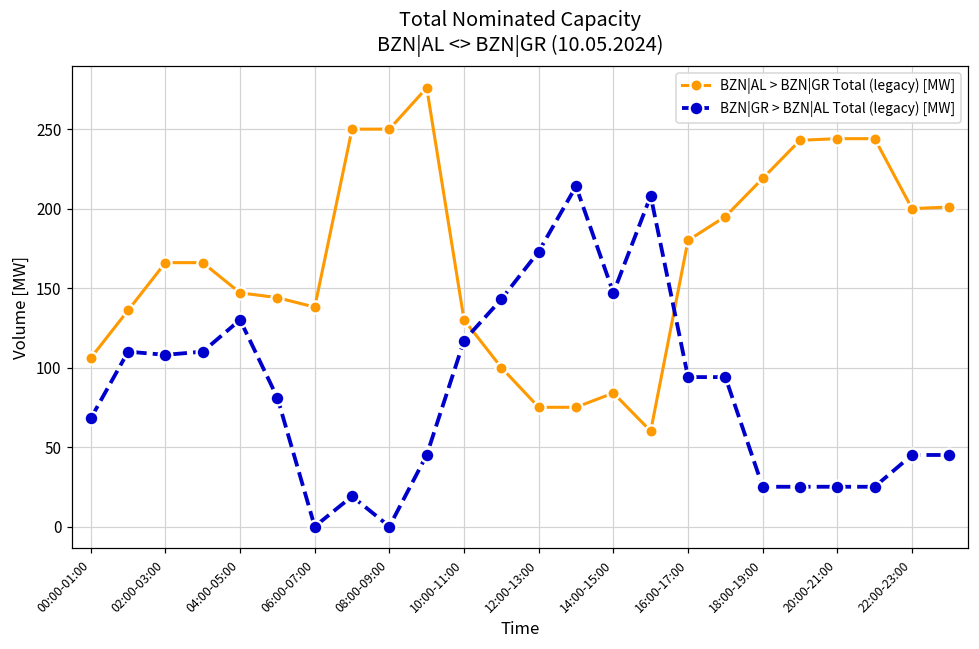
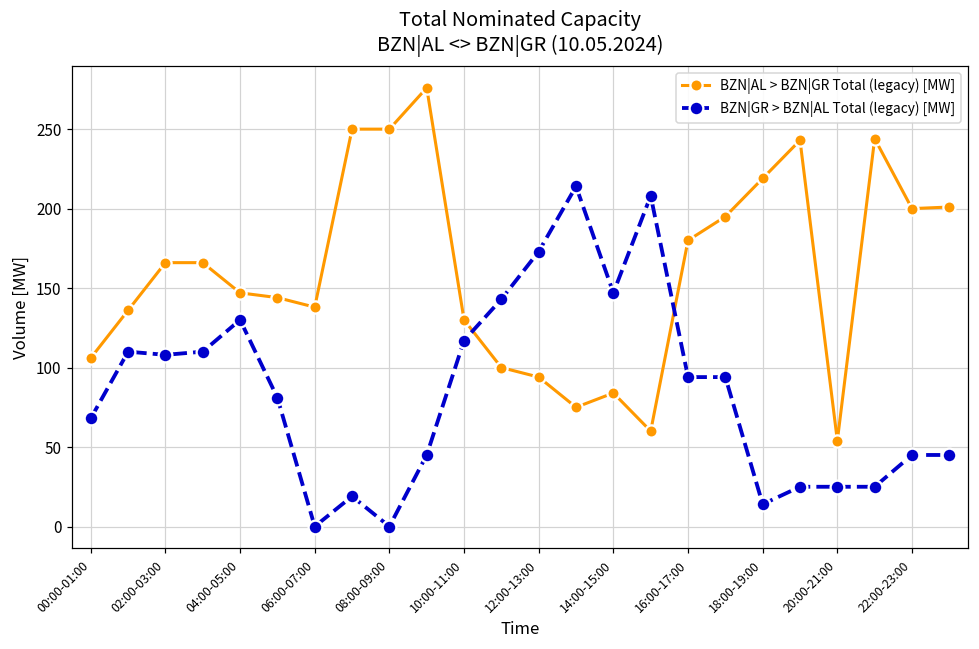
  {
    "BZN|AL > BZN|GR Total (legacy) [MW]": {
      "00:00-01:00": 106,
      "02:00-03:00": 166,
      "04:00-05:00": 147,
      "06:00-07:00": 138,
      "08:00-09:00": 250,
      "10:00-11:00": 130,
-     "12:00-13:00": 75,
+     "12:00-13:00": 94,
      "14:00-15:00": 84,
      "16:00-17:00": 180,
      "18:00-19:00": 219,
-     "20:00-21:00": 244,
+     "20:00-21:00": 54,
      "22:00-23:00": 200
    },
    "BZN|GR > BZN|AL Total (legacy) [MW]": {
      "00:00-01:00": 68,
      "02:00-03:00": 108,
      "04:00-05:00": 130,
      "06:00-07:00": 0,
      "08:00-09:00": 0,
      "10:00-11:00": 117,
      "12:00-13:00": 173,
      "14:00-15:00": 147,
      "16:00-17:00": 94,
-     "18:00-19:00": 25,
+     "18:00-19:00": 14,
      "20:00-21:00": 25,
      "22:00-23:00": 45
    }
  }
